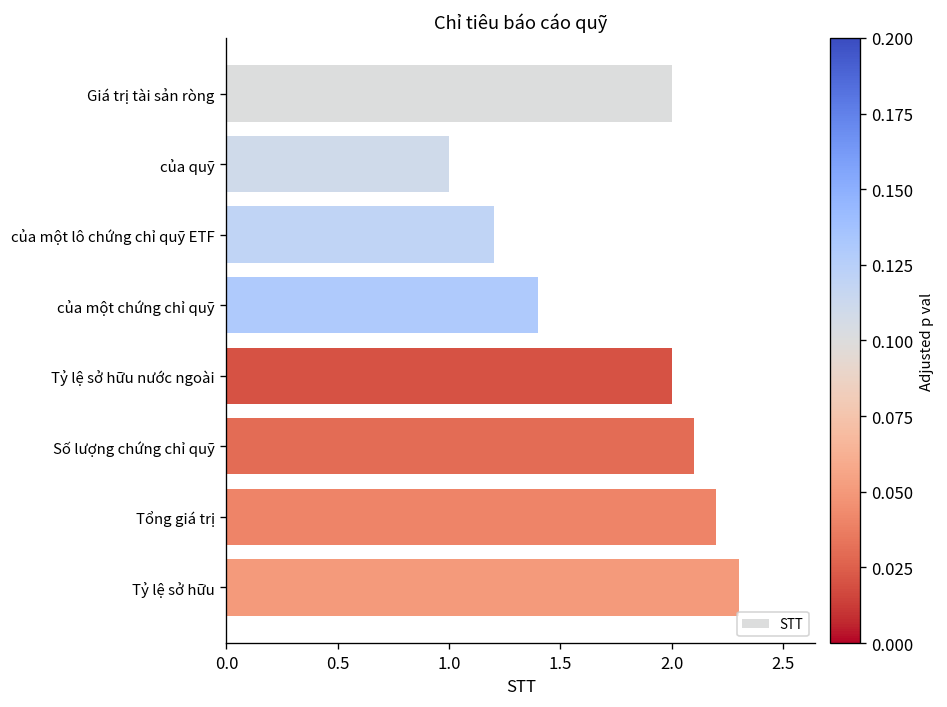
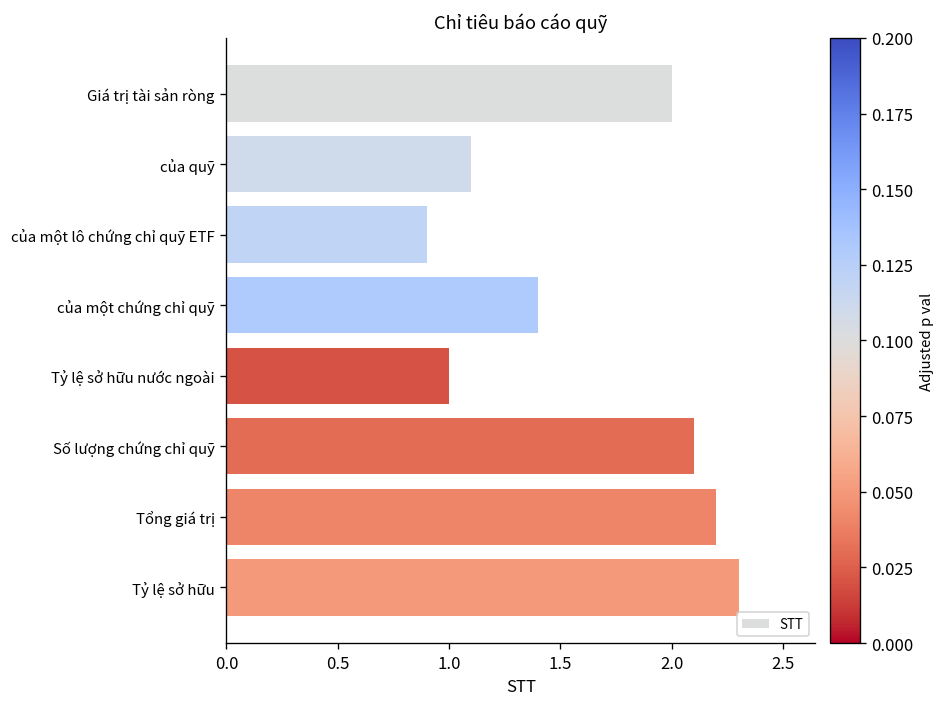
  {
    "Giá trị tài sản ròng": 2.0,
-   "của quỹ": 1.0,
-   "của một lô chứng chỉ quỹ ETF": 1.2,
+   "của quỹ": 1.1,
+   "của một lô chứng chỉ quỹ ETF": 0.9,
    "của một chứng chỉ quỹ": 1.4,
-   "Tỷ lệ sở hữu nước ngoài": 2,
+   "Tỷ lệ sở hữu nước ngoài": 1,
    "Số lượng chứng chỉ quỹ": 2.1,
    "Tổng giá trị": 2.2,
    "Tỷ lệ sở hữu": 2.3
  }
